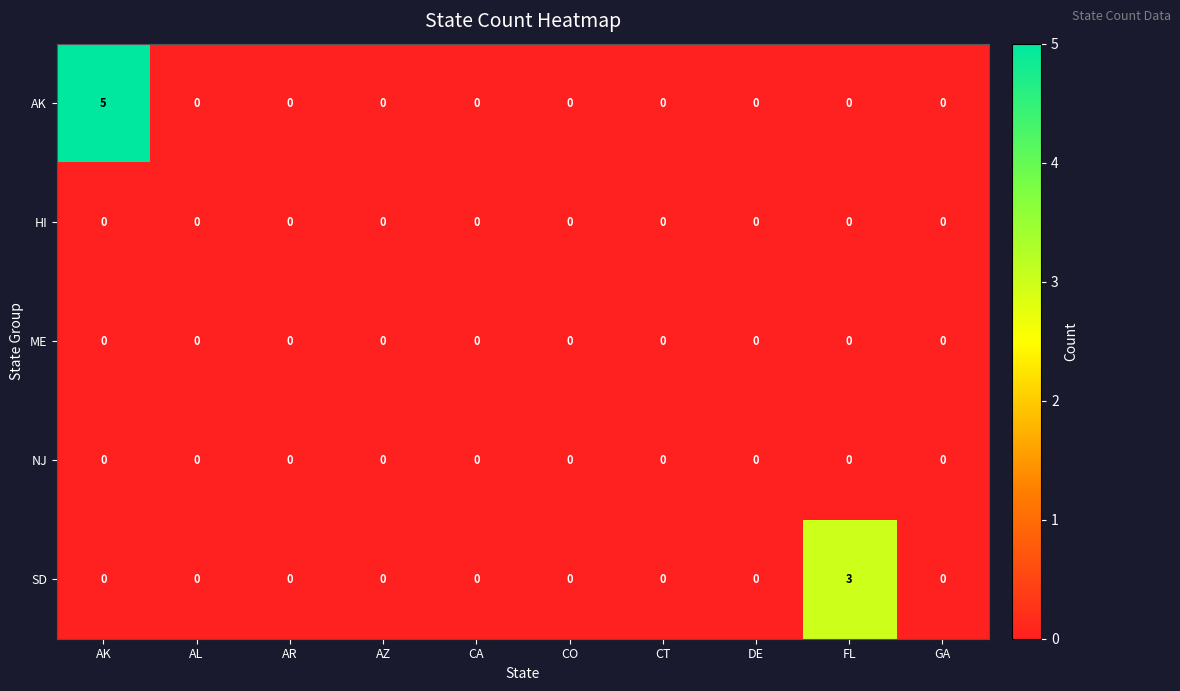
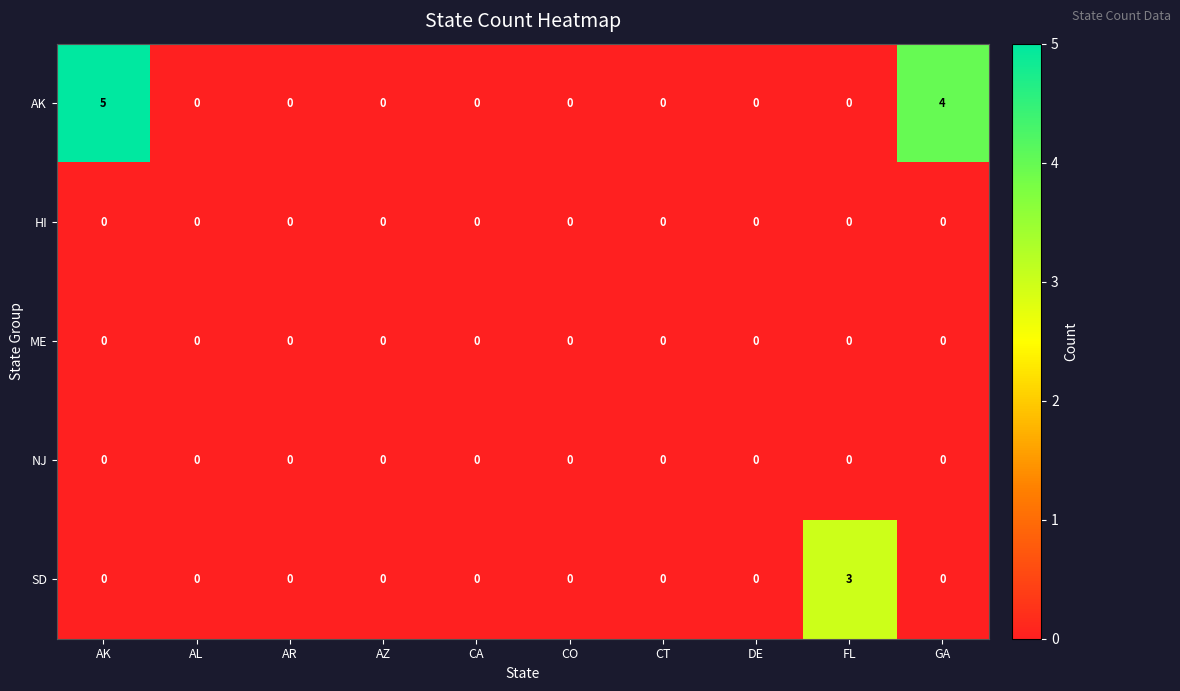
  {
    "AK": {
      "AK": 5,
      "AL": 0,
      "AR": 0,
      "AZ": 0,
      "CA": 0,
      "CO": 0,
      "CT": 0,
      "DE": 0,
      "FL": 0,
-     "GA": 0
+     "GA": 4
    },
    "HI": {
      "AK": 0,
      "AL": 0,
      "AR": 0,
      "AZ": 0,
      "CA": 0,
      "CO": 0,
      "CT": 0,
      "DE": 0,
      "FL": 0,
      "GA": 0
    },
    "ME": {
      "AK": 0,
      "AL": 0,
      "AR": 0,
      "AZ": 0,
      "CA": 0,
      "CO": 0,
      "CT": 0,
      "DE": 0,
      "FL": 0,
      "GA": 0
    },
    "NJ": {
      "AK": 0,
      "AL": 0,
      "AR": 0,
      "AZ": 0,
      "CA": 0,
      "CO": 0,
      "CT": 0,
      "DE": 0,
      "FL": 0,
      "GA": 0
    },
    "SD": {
      "AK": 0,
      "AL": 0,
      "AR": 0,
      "AZ": 0,
      "CA": 0,
      "CO": 0,
      "CT": 0,
      "DE": 0,
      "FL": 3,
      "GA": 0
    }
  }
